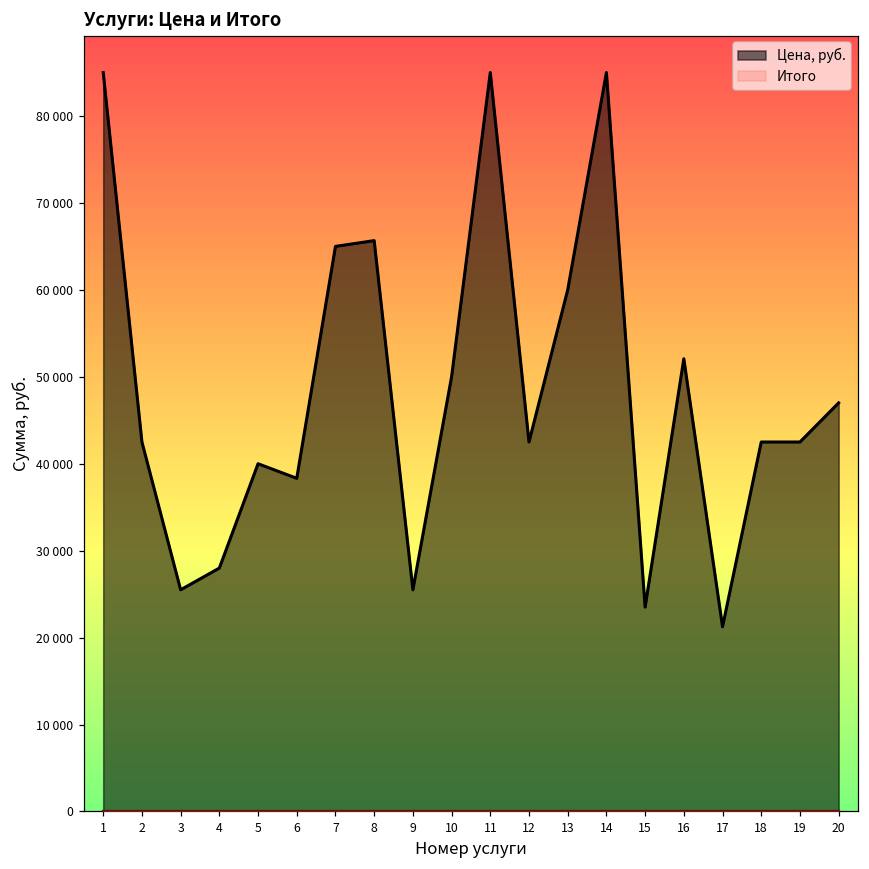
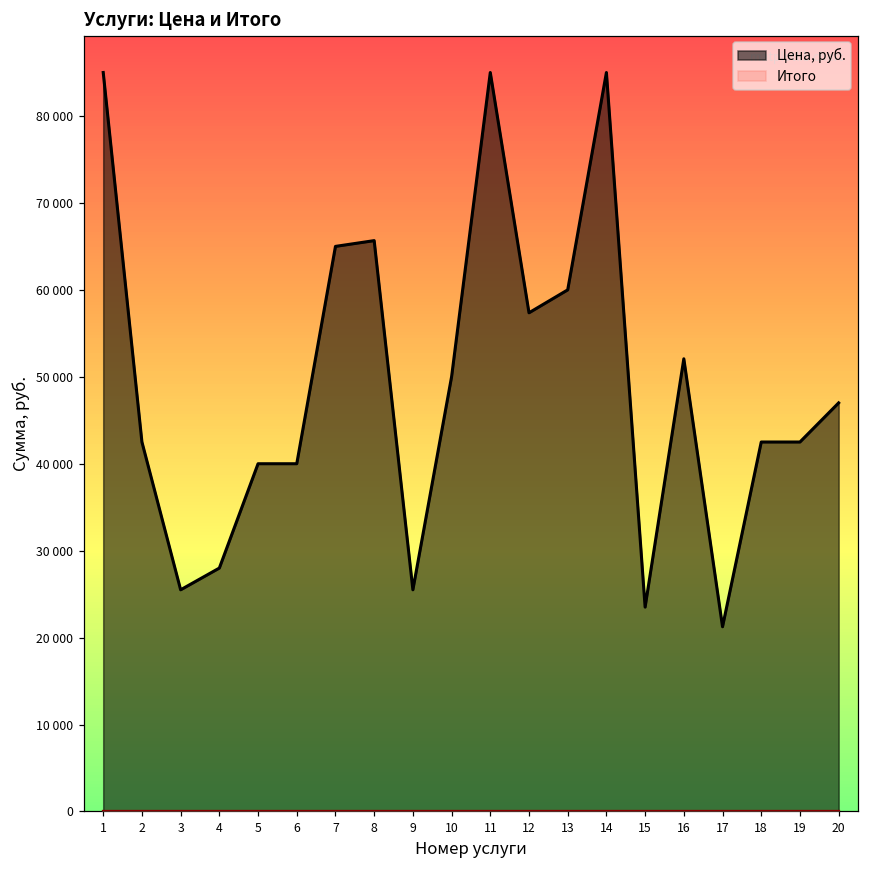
  {
    "Цена, руб.": {
      "1": 85000,
      "2": 43000,
      "3": 26000,
      "4": 28000,
      "5": 40000,
-     "6": 38000,
+     "6": 40000,
      "7": 65000,
      "8": 66000,
      "9": 26000,
      "10": 50000,
      "11": 85000,
-     "12": 43000,
+     "12": 57000,
      "13": 60000,
      "14": 85000,
      "15": 24000,
      "16": 52000,
      "17": 21000,
      "18": 43000,
      "19": 43000,
      "20": 47000
    },
    "Итого": {
      "1": 0,
      "2": 0,
      "3": 0,
      "4": 0,
      "5": 0,
      "6": 0,
      "7": 0,
      "8": 0,
      "9": 0,
      "10": 0,
      "11": 0,
      "12": 0,
      "13": 0,
      "14": 0,
      "15": 0,
      "16": 0,
      "17": 0,
      "18": 0,
      "19": 0,
      "20": 0
    }
  }
